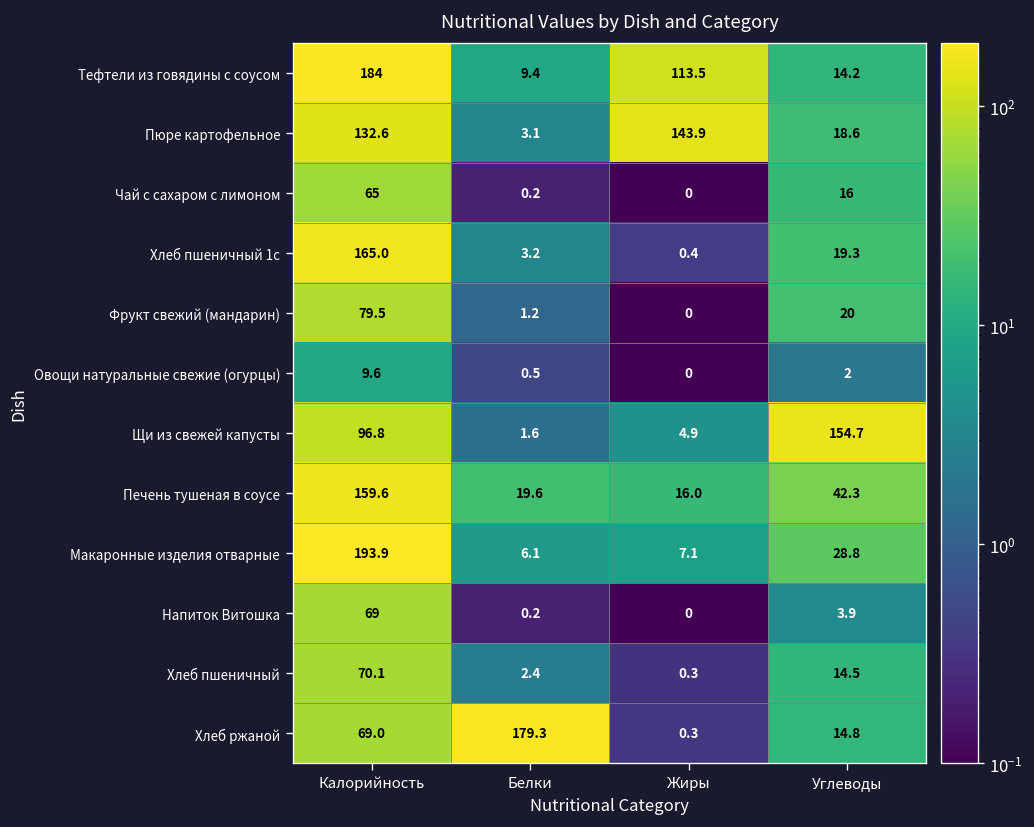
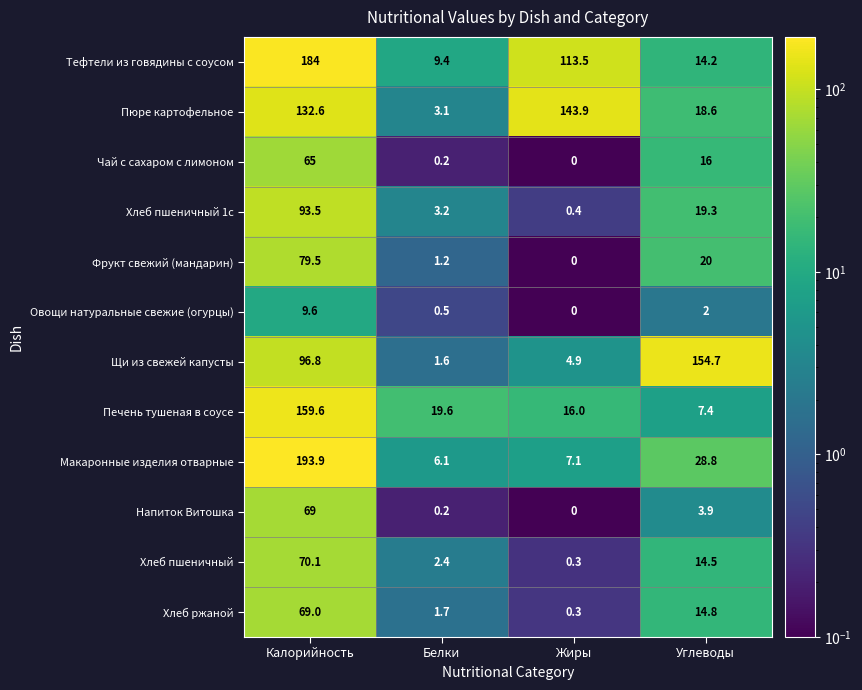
  {
    "Тефтели из говядины с соусом": {
      "Калорийность": 184,
      "Белки": 9.4,
      "Жиры": 113.5,
      "Углеводы": 14.2
    },
    "Пюре картофельное": {
      "Калорийность": 132.6,
      "Белки": 3.1,
      "Жиры": 143.9,
      "Углеводы": 18.6
    },
    "Чай с сахаром с лимоном": {
      "Калорийность": 65,
      "Белки": 0.2,
      "Жиры": 0,
      "Углеводы": 16
    },
    "Хлеб пшеничный 1с": {
-     "Калорийность": 165.0,
+     "Калорийность": 93.5,
      "Белки": 3.2,
      "Жиры": 0.4,
      "Углеводы": 19.3
    },
    "Фрукт свежий (мандарин)": {
      "Калорийность": 79.5,
      "Белки": 1.2,
      "Жиры": 0,
      "Углеводы": 20
    },
    "Овощи натуральные свежие (огурцы)": {
      "Калорийность": 9.6,
      "Белки": 0.5,
      "Жиры": 0,
      "Углеводы": 2
    },
    "Щи из свежей капусты": {
      "Калорийность": 96.8,
      "Белки": 1.6,
      "Жиры": 4.9,
      "Углеводы": 154.7
    },
    "Печень тушеная в соусе": {
      "Калорийность": 159.6,
      "Белки": 19.6,
      "Жиры": 16.0,
-     "Углеводы": 42.3
+     "Углеводы": 7.4
    },
    "Макаронные изделия отварные": {
      "Калорийность": 193.9,
      "Белки": 6.1,
      "Жиры": 7.1,
      "Углеводы": 28.8
    },
    "Напиток Витошка": {
      "Калорийность": 69,
      "Белки": 0.2,
      "Жиры": 0,
      "Углеводы": 3.9
    },
    "Хлеб пшеничный": {
      "Калорийность": 70.1,
      "Белки": 2.4,
      "Жиры": 0.3,
      "Углеводы": 14.5
    },
    "Хлеб ржаной": {
      "Калорийность": 69.0,
-     "Белки": 179.3,
+     "Белки": 1.7,
      "Жиры": 0.3,
      "Углеводы": 14.8
    }
  }
